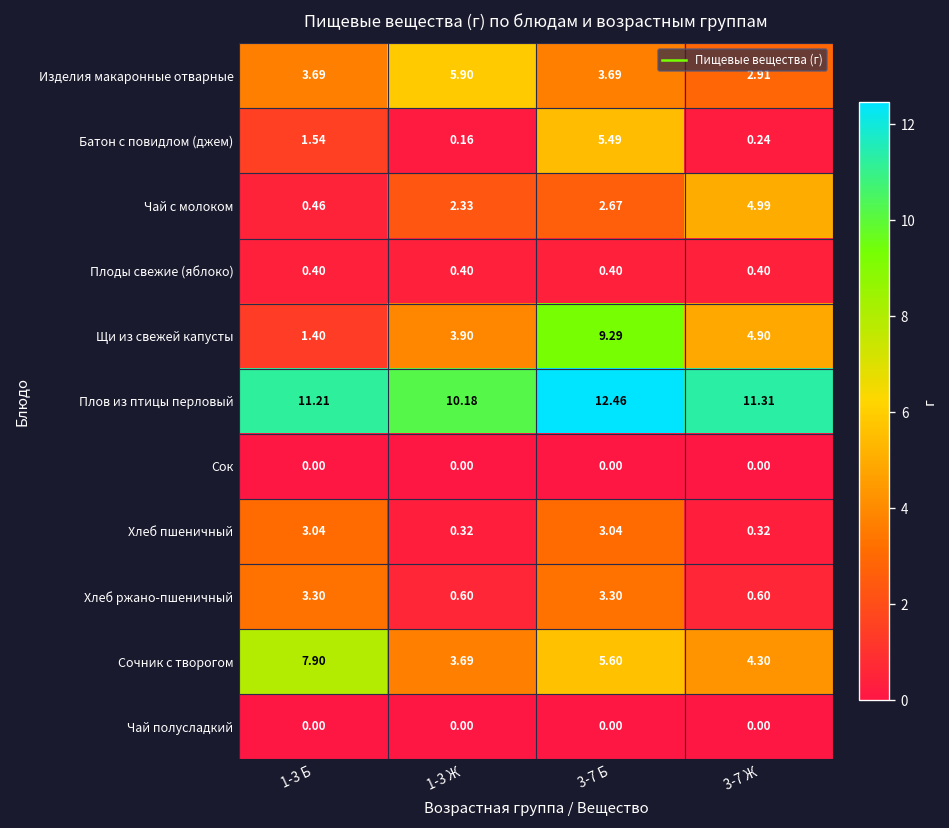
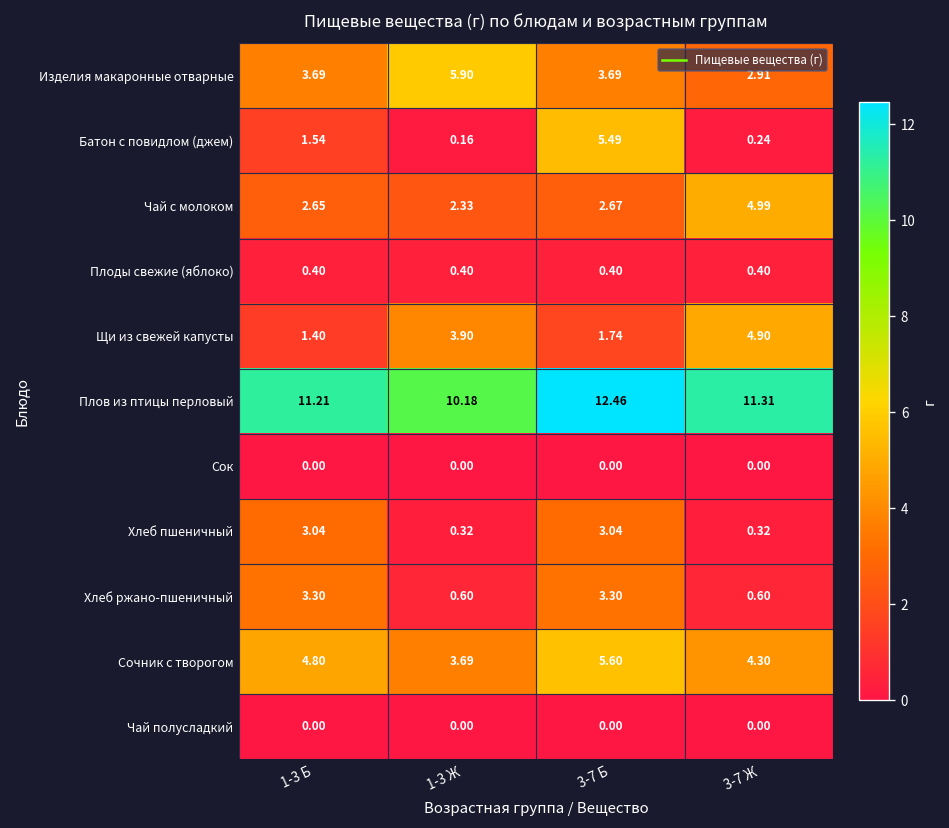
  {
    "Изделия макаронные отварные": {
      "1-3 Б": 3.69,
      "1-3 Ж": 5.90,
      "3-7 Б": 3.69
    },
    "Батон с повидлом (джем)": {
      "1-3 Б": 1.54,
      "1-3 Ж": 0.16,
      "3-7 Б": 5.49,
      "3-7 Ж": 0.24
    },
    "Чай с молоком": {
-     "1-3 Б": 0.46,
+     "1-3 Б": 2.65,
      "1-3 Ж": 2.33,
      "3-7 Б": 2.67,
      "3-7 Ж": 4.99
    },
    "Плоды свежие (яблоко)": {
      "1-3 Б": 0.40,
      "1-3 Ж": 0.40,
      "3-7 Б": 0.40,
      "3-7 Ж": 0.40
    },
    "Щи из свежей капусты": {
      "1-3 Б": 1.40,
      "1-3 Ж": 3.90,
-     "3-7 Б": 9.29,
+     "3-7 Б": 1.74,
      "3-7 Ж": 4.90
    },
    "Плов из птицы перловый": {
      "1-3 Б": 11.21,
      "1-3 Ж": 10.18,
      "3-7 Б": 12.46,
      "3-7 Ж": 11.31
    },
    "Сок": {
      "1-3 Б": 0.00,
      "1-3 Ж": 0.00,
      "3-7 Б": 0.00,
      "3-7 Ж": 0.00
    },
    "Хлеб пшеничный": {
      "1-3 Б": 3.04,
      "1-3 Ж": 0.32,
      "3-7 Б": 3.04,
      "3-7 Ж": 0.32
    },
    "Хлеб ржано-пшеничный": {
      "1-3 Б": 3.30,
      "1-3 Ж": 0.60,
      "3-7 Б": 3.30,
      "3-7 Ж": 0.60
    },
    "Сочник с творогом": {
-     "1-3 Б": 7.90,
+     "1-3 Б": 4.80,
      "1-3 Ж": 3.69,
      "3-7 Б": 5.60,
      "3-7 Ж": 4.30
    },
    "Чай полусладкий": {
      "1-3 Б": 0.00,
      "1-3 Ж": 0.00,
      "3-7 Б": 0.00,
      "3-7 Ж": 0.00
    }
  }
